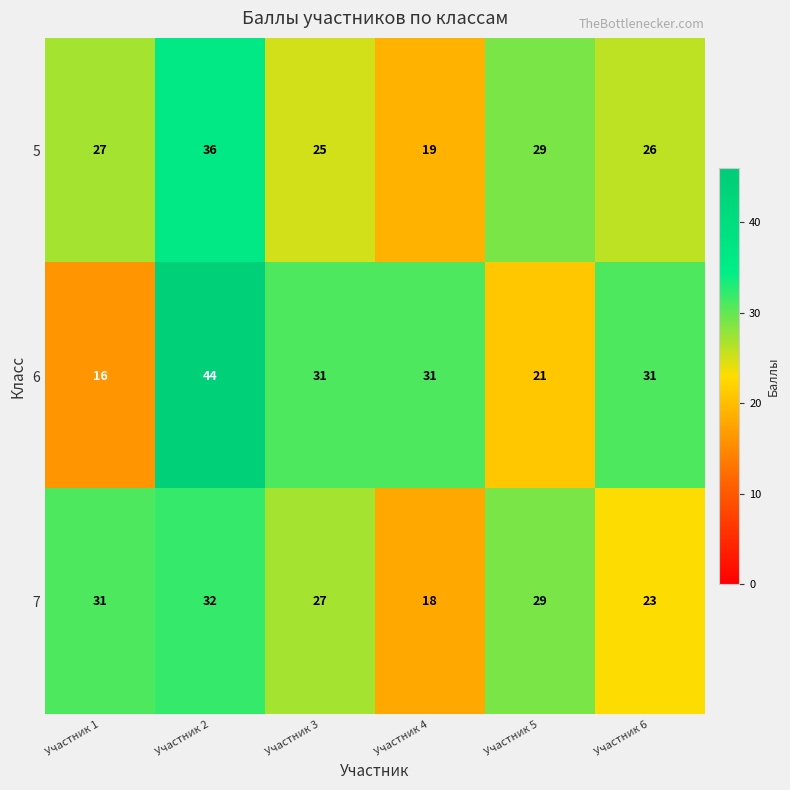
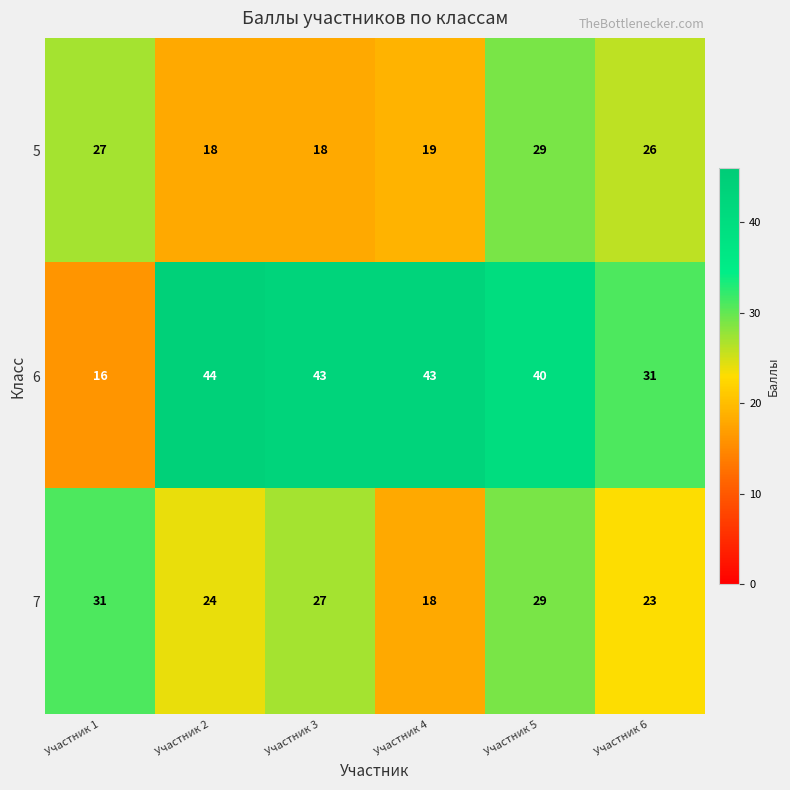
  {
    "5": {
      "Участник 1": 27,
-     "Участник 2": 36,
-     "Участник 3": 25,
+     "Участник 2": 18,
+     "Участник 3": 18,
      "Участник 4": 19,
      "Участник 5": 29,
      "Участник 6": 26
    },
    "6": {
      "Участник 1": 16,
      "Участник 2": 44,
-     "Участник 3": 31,
-     "Участник 4": 31,
-     "Участник 5": 21,
+     "Участник 3": 43,
+     "Участник 4": 43,
+     "Участник 5": 40,
      "Участник 6": 31
    },
    "7": {
      "Участник 1": 31,
-     "Участник 2": 32,
+     "Участник 2": 24,
      "Участник 3": 27,
      "Участник 4": 18,
      "Участник 5": 29,
      "Участник 6": 23
    }
  }
